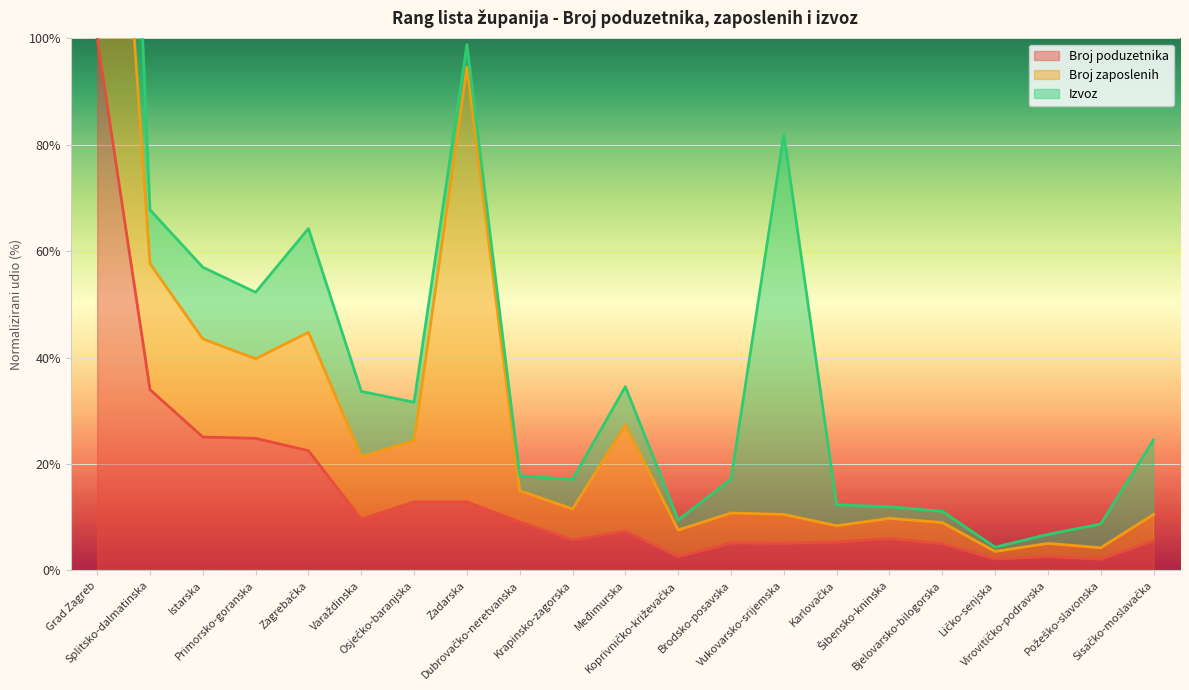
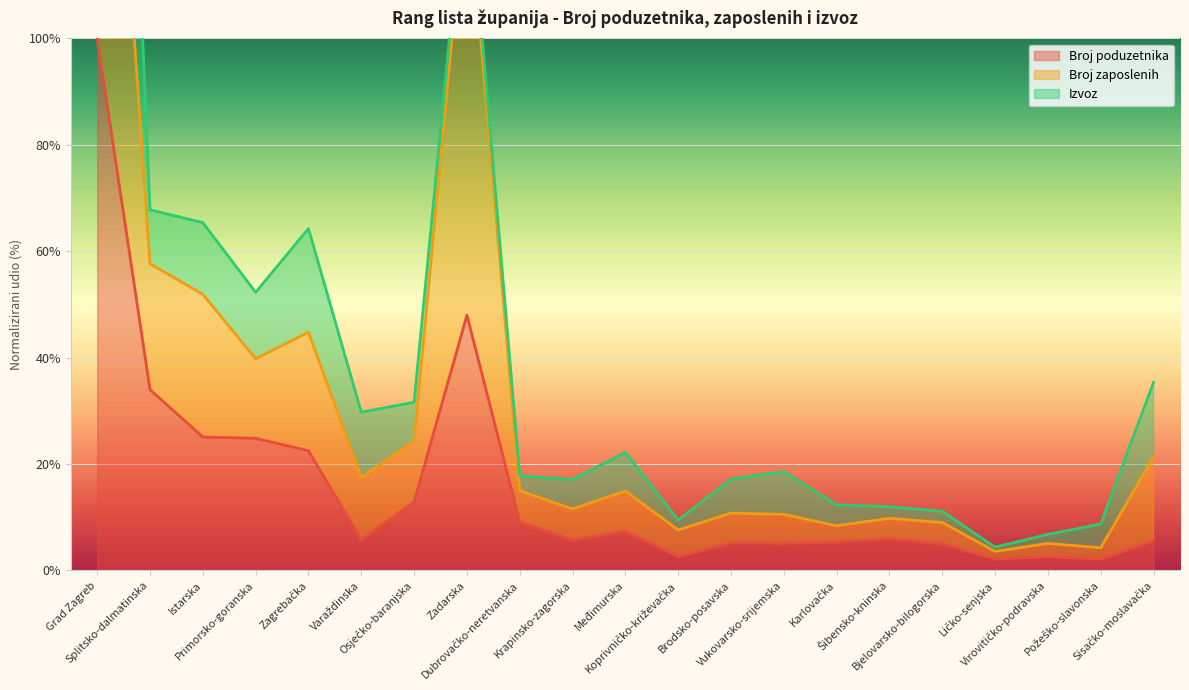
  {
    "Broj poduzetnika": {
      "Grad Zagreb": "100%",
      "Splitsko-dalmatinska": "34%",
      "Istarska": "25%",
      "Primorsko-goranska": "25%",
      "Zagrebačka": "23%",
-     "Varaždinska": "10%",
+     "Varaždinska": "6%",
      "Osječko-baranjska": "13%",
-     "Zadarska": "13%",
+     "Zadarska": "48%",
      "Dubrovačko-neretvanska": "9%",
      "Krapinsko-zagorska": "6%",
      "Međimurska": "7%",
      "Koprivničko-križevačka": "3%",
      "Brodsko-posavska": "5%",
      "Vukovarsko-srijemska": "5%",
      "Karlovačka": "5%",
      "Šibensko-kninska": "6%",
      "Bjelovarsko-bilogorska": "5%",
      "Ličko-senjska": "2%",
      "Virovitičko-podravska": "3%",
      "Požeško-slavonska": "2%",
      "Sisačko-moslavačka": "6%"
    },
    "Broj zaposlenih": {
      "Splitsko-dalmatinska": "24%",
-     "Istarska": "18%",
+     "Istarska": "27%",
      "Primorsko-goranska": "15%",
      "Zagrebačka": "22%",
      "Varaždinska": "12%",
      "Osječko-baranjska": "11%",
      "Dubrovačko-neretvanska": "6%",
      "Krapinsko-zagorska": "6%",
-     "Međimurska": "20%",
+     "Međimurska": "8%",
      "Koprivničko-križevačka": "5%",
      "Brodsko-posavska": "6%",
      "Vukovarsko-srijemska": "5%",
      "Karlovačka": "3%",
      "Šibensko-kninska": "4%",
      "Bjelovarsko-bilogorska": "4%",
      "Ličko-senjska": "1%",
      "Virovitičko-podravska": "2%",
      "Požeško-slavonska": "2%",
-     "Sisačko-moslavačka": "5%"
+     "Sisačko-moslavačka": "16%"
    },
    "Izvoz": {
      "Splitsko-dalmatinska": "10%",
      "Istarska": "13%",
      "Primorsko-goranska": "12%",
      "Zagrebačka": "19%",
      "Varaždinska": "12%",
      "Osječko-baranjska": "7%",
      "Dubrovačko-neretvanska": "3%",
      "Krapinsko-zagorska": "6%",
      "Međimurska": "7%",
      "Koprivničko-križevačka": "2%",
      "Brodsko-posavska": "6%",
-     "Vukovarsko-srijemska": "71%",
+     "Vukovarsko-srijemska": "8%",
      "Karlovačka": "4%",
      "Šibensko-kninska": "2%",
      "Bjelovarsko-bilogorska": "2%",
      "Ličko-senjska": "1%",
      "Virovitičko-podravska": "2%",
      "Požeško-slavonska": "4%",
      "Sisačko-moslavačka": "14%"
    }
  }
